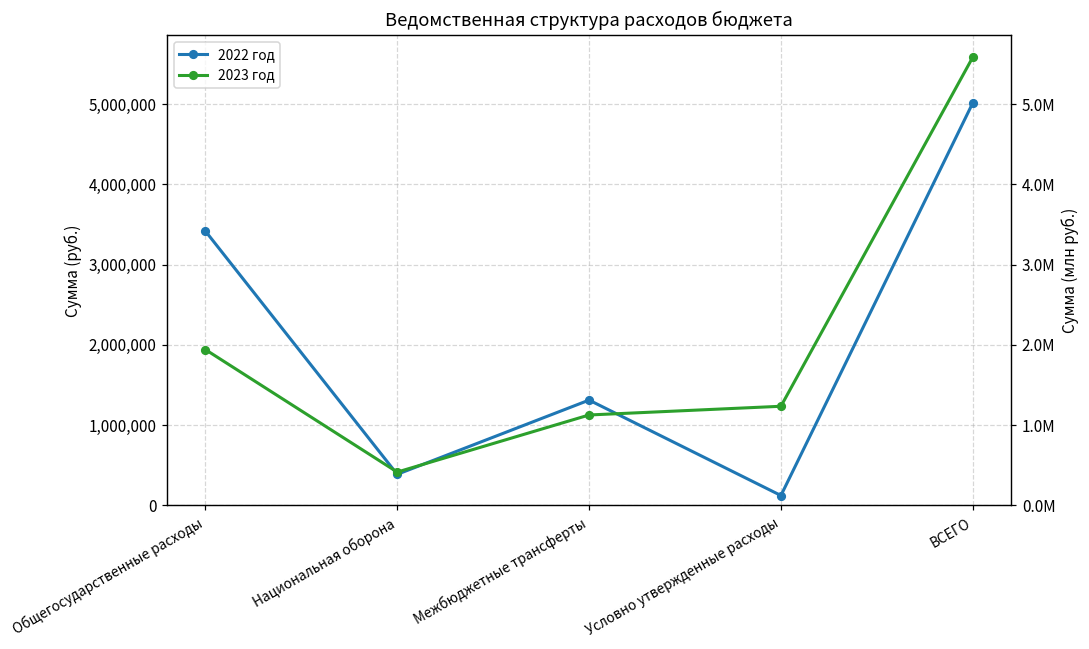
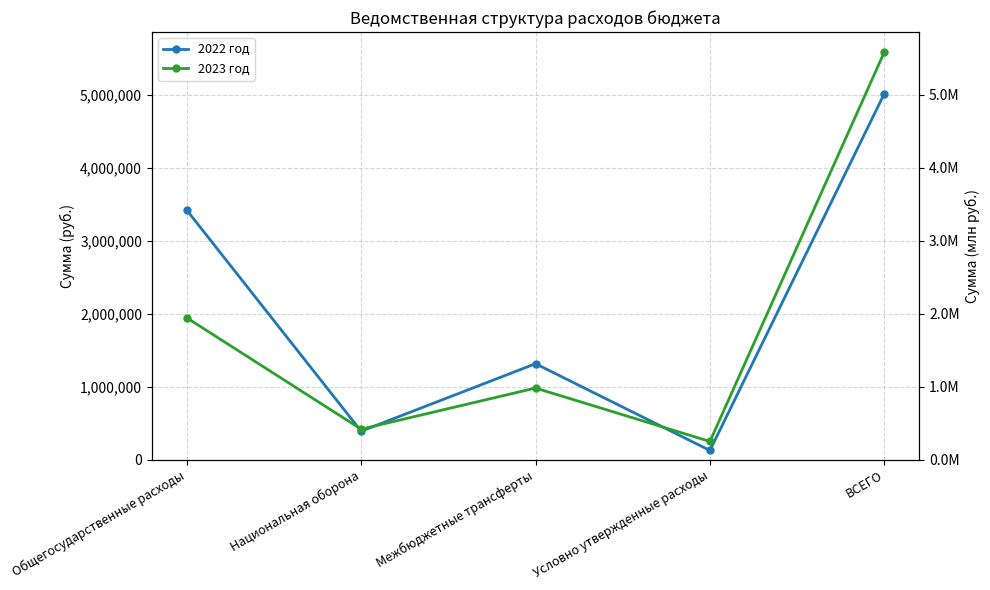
  {
    "2022 год": {
      "Общегосударственные расходы": "3,400,000",
      "Межбюджетные трансферты": "1,300,000",
      "Условно утвержденные расходы": "100,000",
      "ВСЕГО": "5,000,000"
    },
    "2023 год": {
      "Общегосударственные расходы": "1,900,000",
-     "Межбюджетные трансферты": "1,100,000",
-     "Условно утвержденные расходы": "1,200,000",
+     "Межбюджетные трансферты": "1,000,000",
+     "Условно утвержденные расходы": "200,000",
      "ВСЕГО": "5,600,000"
    }
  }
